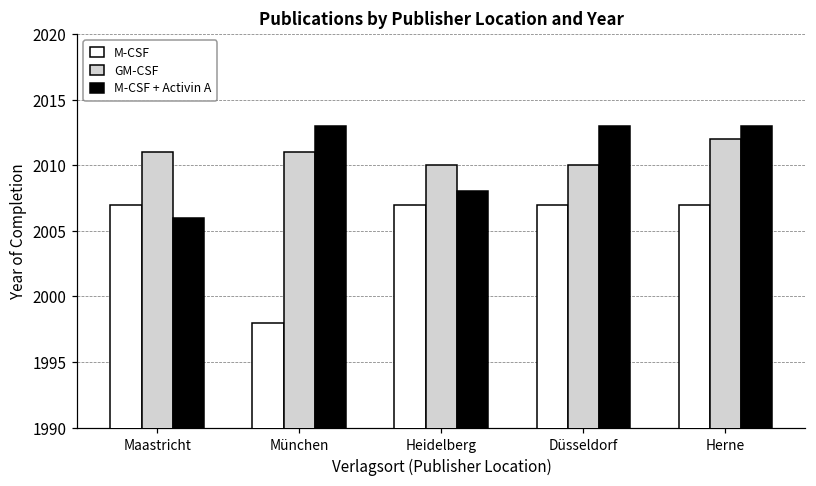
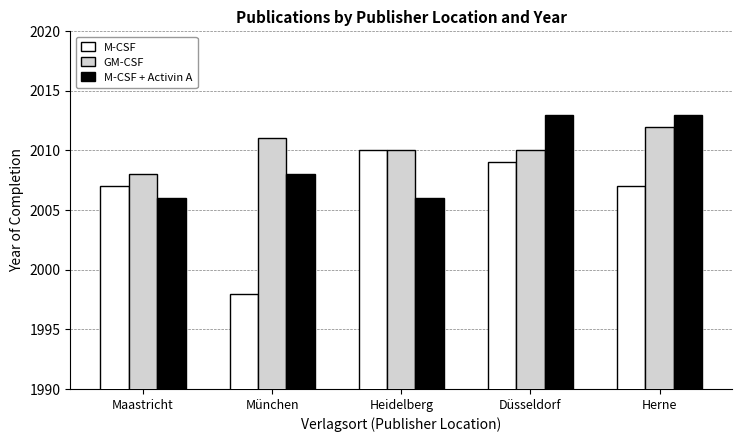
  {
    "M-CSF": {
      "Maastricht": 2007,
      "München": 1998,
-     "Heidelberg": 2007,
-     "Düsseldorf": 2007,
+     "Heidelberg": 2010,
+     "Düsseldorf": 2009,
      "Herne": 2007
    },
    "GM-CSF": {
-     "Maastricht": 2011,
+     "Maastricht": 2008,
      "München": 2011,
      "Heidelberg": 2010,
      "Düsseldorf": 2010,
      "Herne": 2012
    },
    "M-CSF + Activin A": {
      "Maastricht": 2006,
-     "München": 2013,
-     "Heidelberg": 2008,
+     "München": 2008,
+     "Heidelberg": 2006,
      "Düsseldorf": 2013,
      "Herne": 2013
    }
  }
